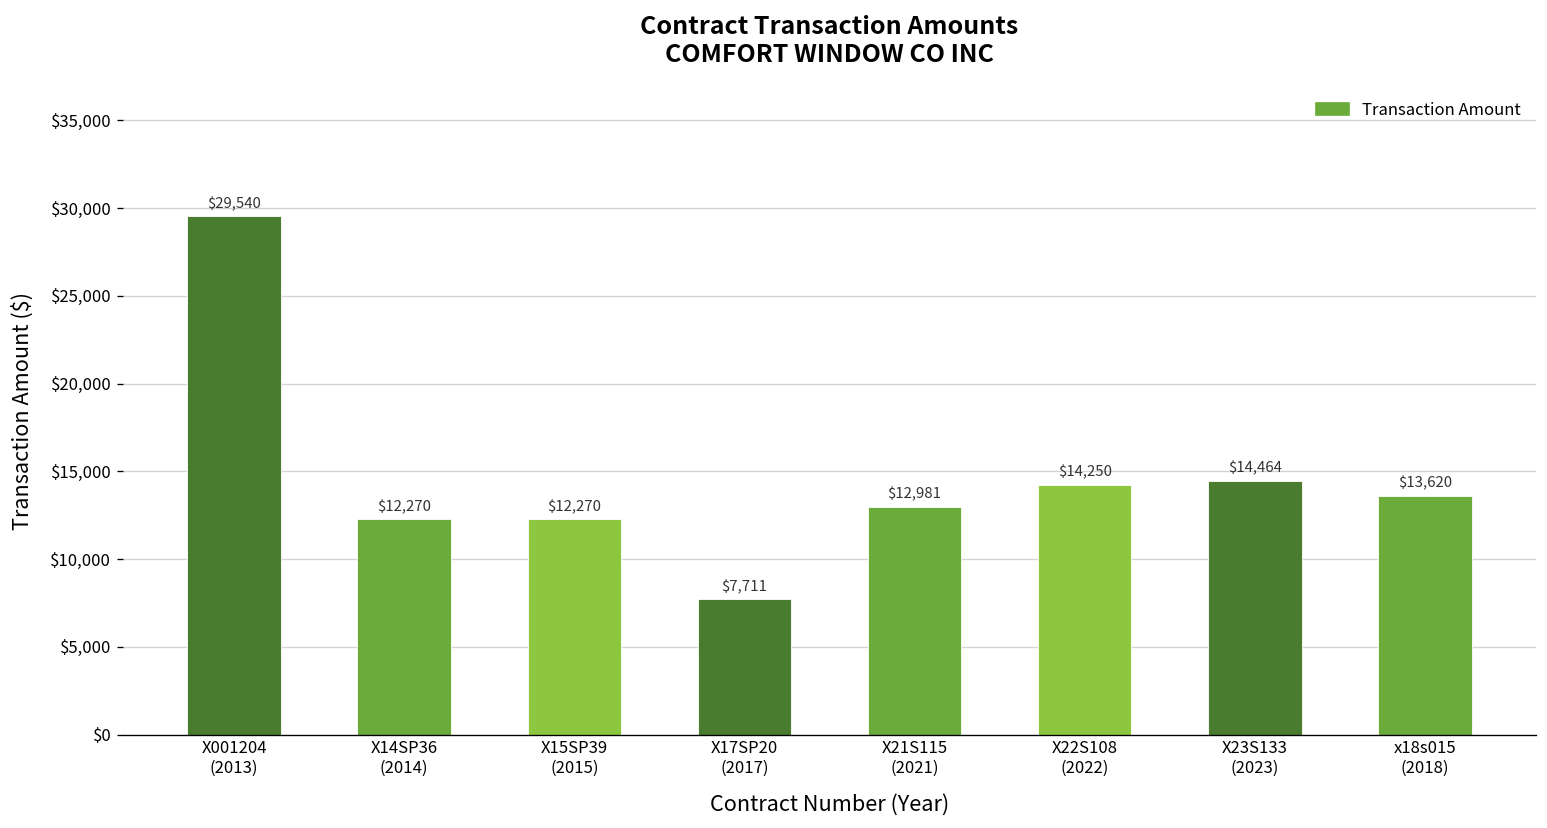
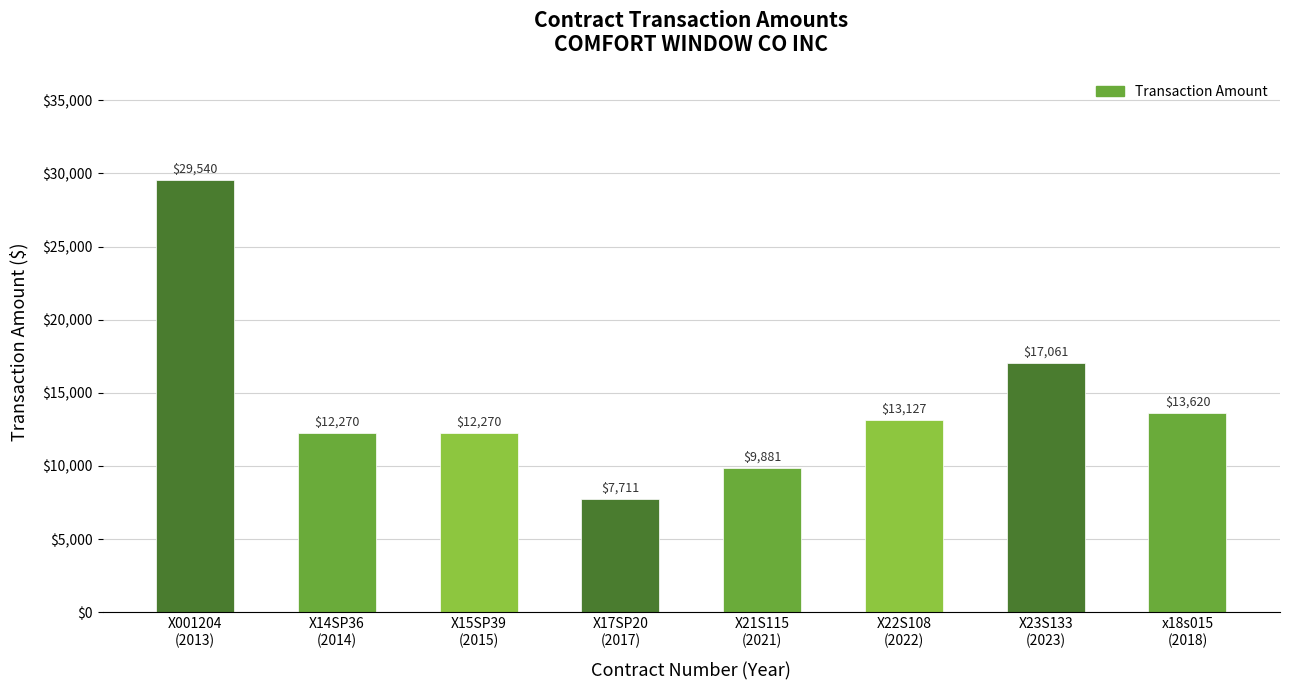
  {
    "X001204 (2013)": "$29,540",
    "X14SP36 (2014)": "$12,270",
    "X15SP39 (2015)": "$12,270",
    "X17SP20 (2017)": "$7,711",
-   "X21S115 (2021)": "$12,981",
-   "X22S108 (2022)": "$14,250",
-   "X23S133 (2023)": "$14,464",
+   "X21S115 (2021)": "$9,881",
+   "X22S108 (2022)": "$13,127",
+   "X23S133 (2023)": "$17,061",
    "x18s015 (2018)": "$13,620"
  }
